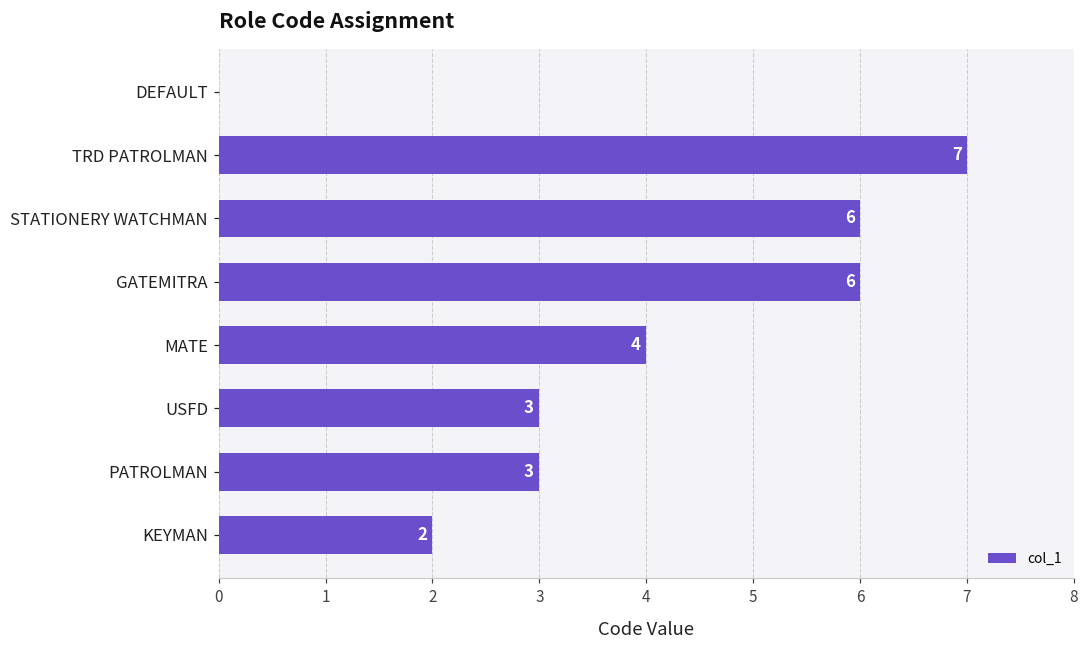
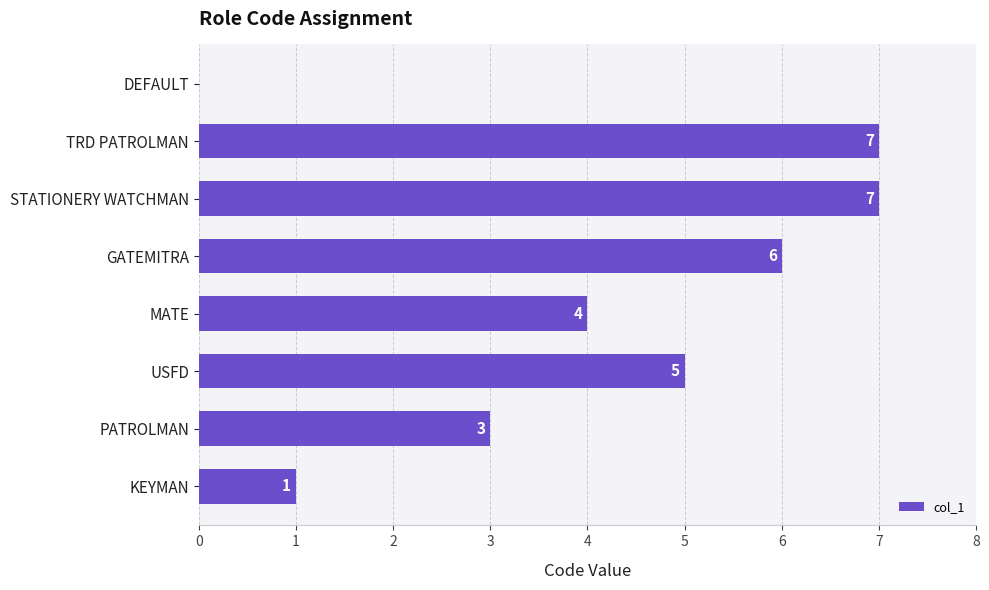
  {
    "TRD PATROLMAN": 7,
-   "STATIONERY WATCHMAN": 6,
+   "STATIONERY WATCHMAN": 7,
    "GATEMITRA": 6,
    "MATE": 4,
-   "USFD": 3,
+   "USFD": 5,
    "PATROLMAN": 3,
-   "KEYMAN": 2
+   "KEYMAN": 1
  }
